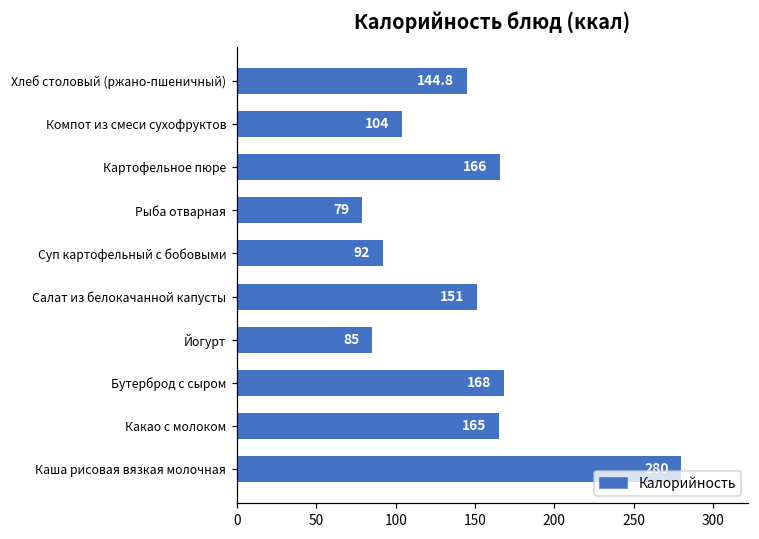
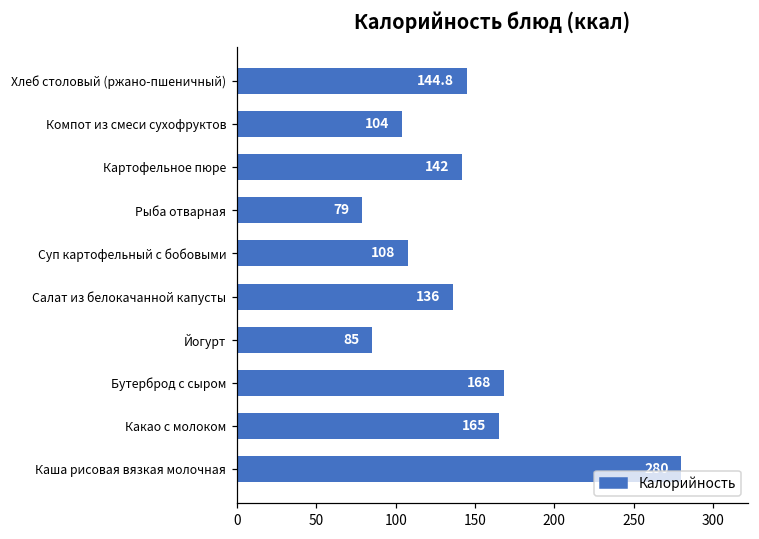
  {
    "Хлеб столовый (ржано-пшеничный)": 144.8,
    "Компот из смеси сухофруктов": 104,
-   "Картофельное пюре": 166,
+   "Картофельное пюре": 142,
    "Рыба отварная": 79,
-   "Суп картофельный с бобовыми": 92,
-   "Салат из белокачанной капусты": 151,
+   "Суп картофельный с бобовыми": 108,
+   "Салат из белокачанной капусты": 136,
    "Йогурт": 85,
    "Бутерброд с сыром": 168,
    "Какао с молоком": 165
  }
